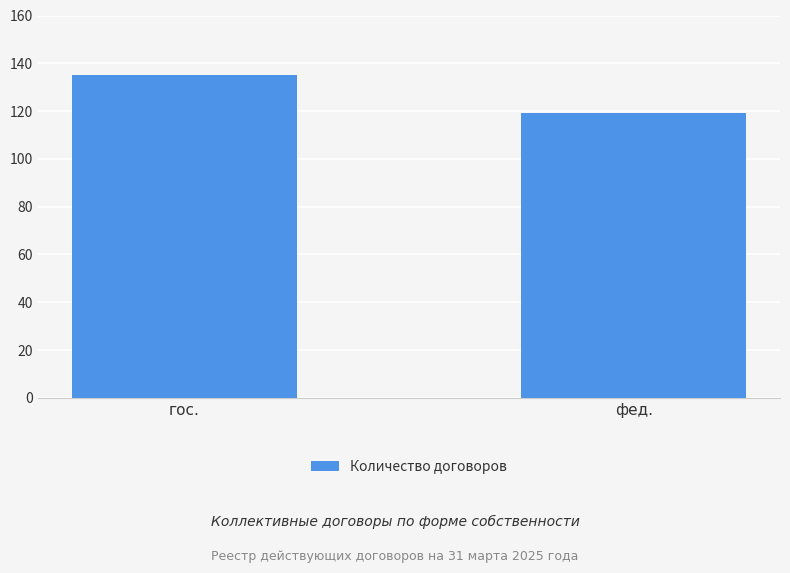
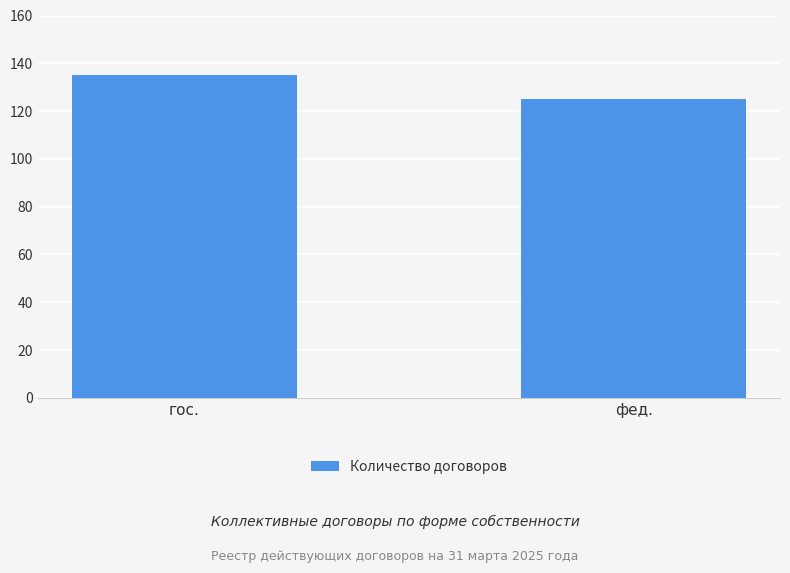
  {
    "гос.": 135,
-   "фед.": 119
+   "фед.": 125
  }
